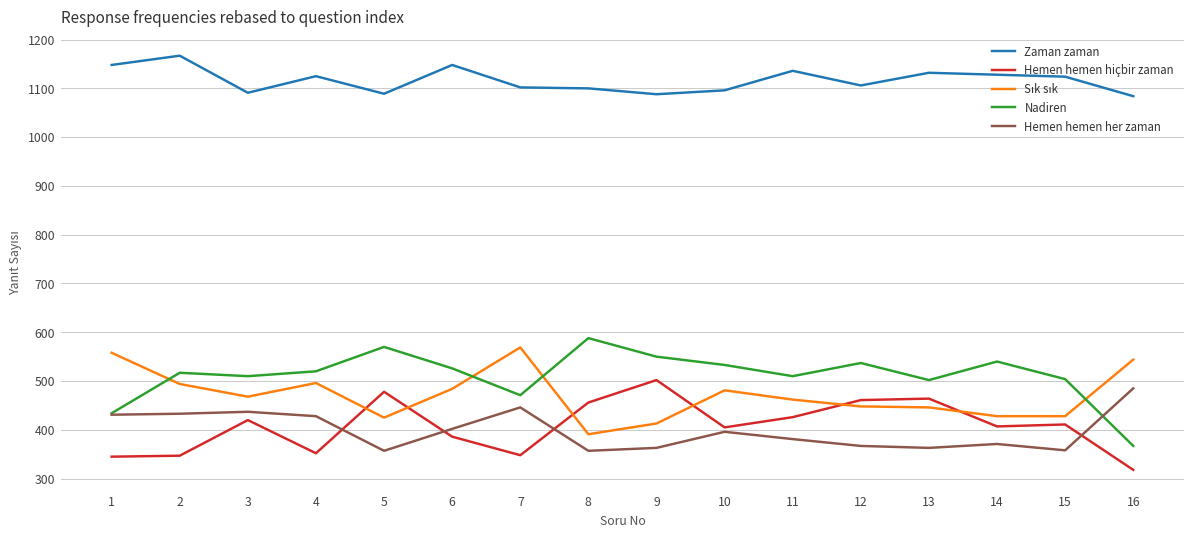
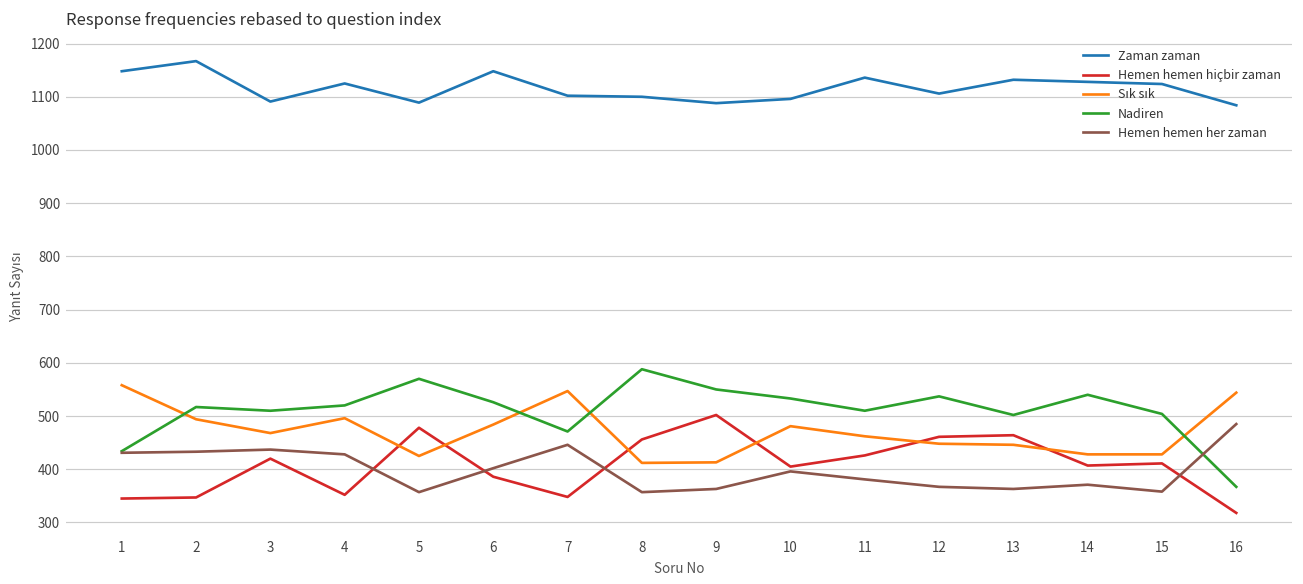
  {
    "Zaman zaman": {
      "1": 1150,
      "2": 1170,
      "3": 1090,
      "4": 1130,
      "5": 1090,
      "6": 1150,
      "7": 1100,
      "8": 1100,
      "9": 1090,
      "10": 1100,
      "11": 1140,
      "12": 1110,
      "13": 1130,
      "14": 1130,
      "15": 1120,
      "16": 1080
    },
    "Hemen hemen hiçbir zaman": {
      "1": 350,
      "2": 350,
      "3": 420,
      "4": 350,
      "5": 480,
      "6": 390,
      "7": 350,
      "8": 460,
      "9": 500,
      "10": 410,
      "11": 430,
      "12": 460,
      "13": 460,
      "14": 410,
      "15": 410,
      "16": 320
    },
    "Sık sık": {
      "1": 560,
      "2": 490,
      "3": 470,
      "4": 500,
      "5": 430,
      "6": 480,
-     "7": 570,
-     "8": 390,
+     "7": 550,
+     "8": 410,
      "9": 410,
      "10": 480,
      "11": 460,
      "12": 450,
      "13": 450,
      "14": 430,
      "15": 430,
      "16": 540
    },
    "Nadiren": {
      "2": 520,
      "3": 510,
      "4": 520,
      "5": 570,
      "6": 530,
      "7": 470,
      "8": 590,
      "9": 550,
      "10": 530,
      "11": 510,
      "12": 540,
      "13": 500,
      "14": 540,
      "15": 500,
      "16": 370
    },
    "Hemen hemen her zaman": {
      "2": 430,
      "3": 440,
      "4": 430,
      "5": 360,
      "6": 400,
      "7": 450,
      "8": 360,
      "9": 360,
      "10": 400,
      "11": 380,
      "12": 370,
      "13": 360,
      "14": 370,
      "15": 360,
      "16": 490
    }
  }
